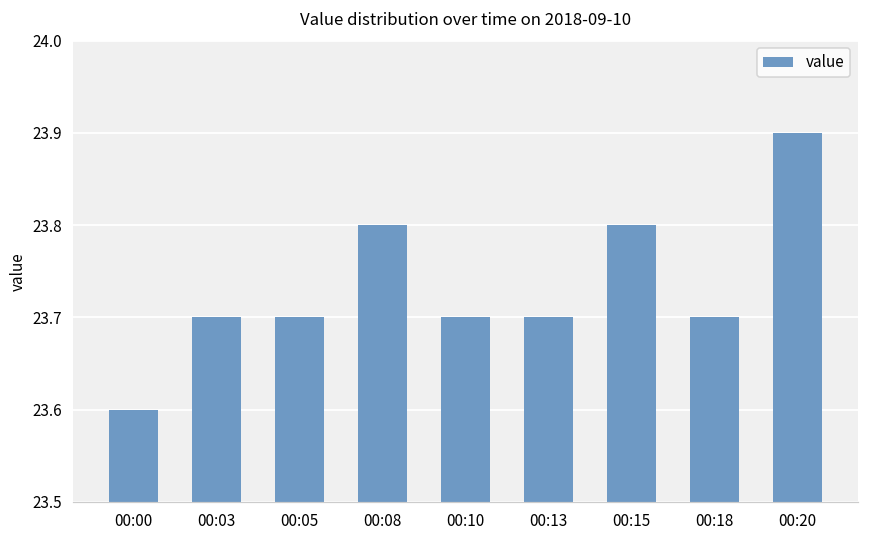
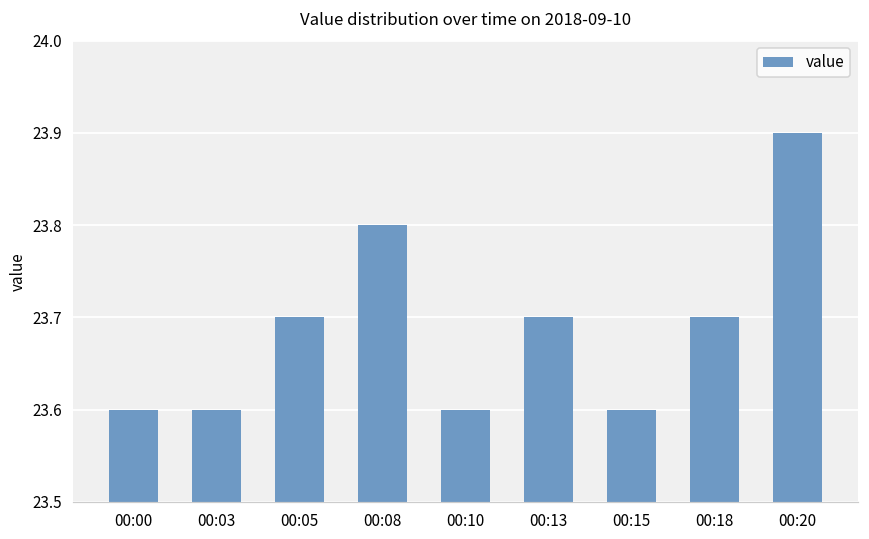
  {
    "00:00": 23.6,
-   "00:03": 23.7,
+   "00:03": 23.6,
    "00:05": 23.7,
    "00:08": 23.8,
-   "00:10": 23.7,
+   "00:10": 23.6,
    "00:13": 23.7,
-   "00:15": 23.8,
+   "00:15": 23.6,
    "00:18": 23.7,
    "00:20": 23.9
  }
